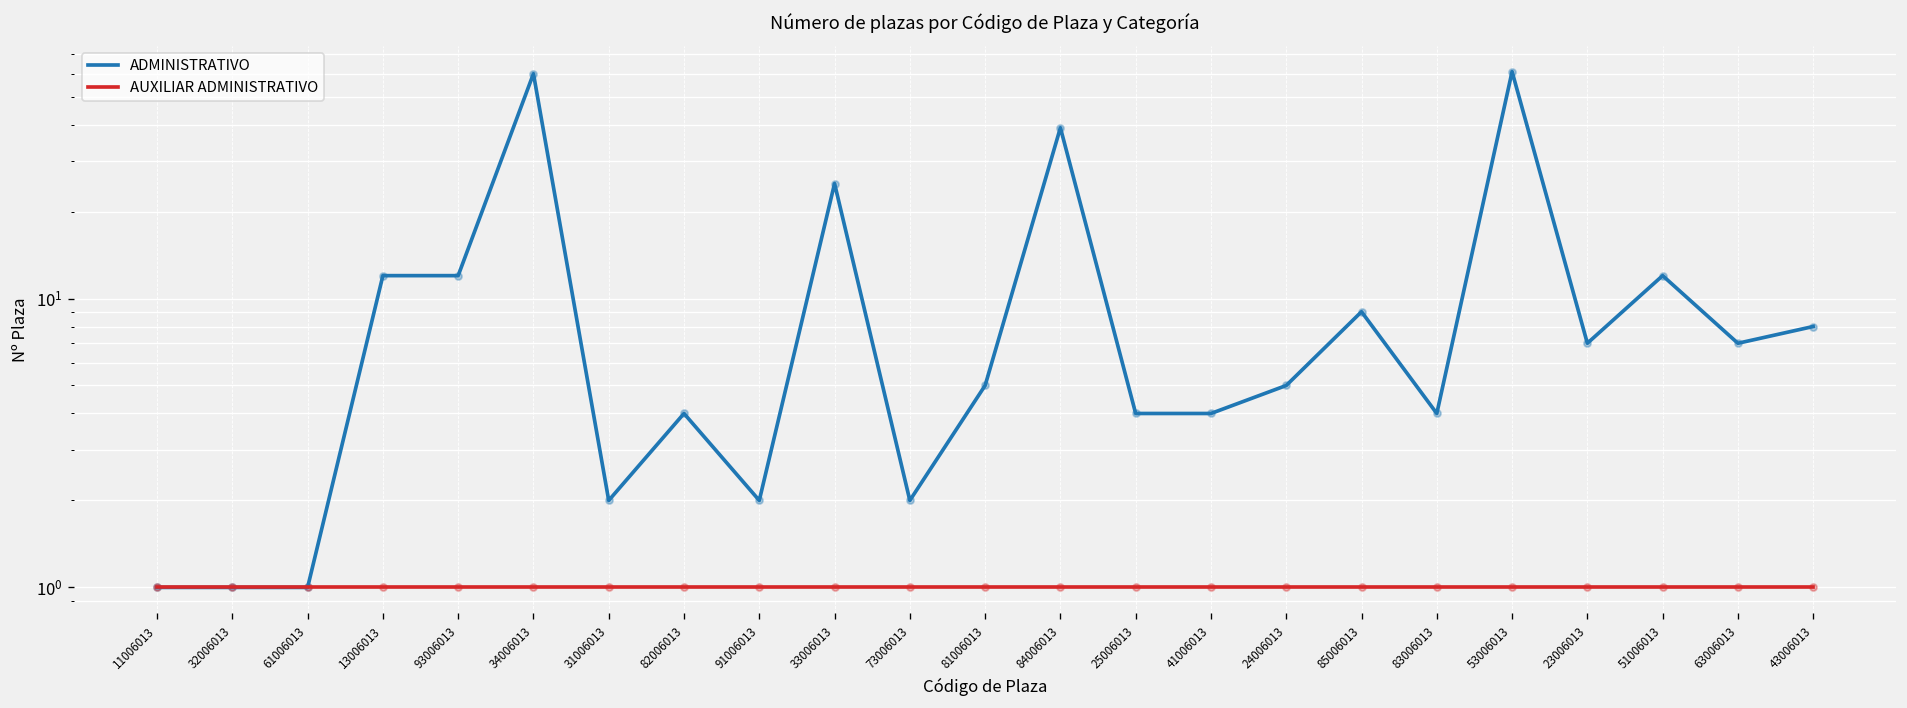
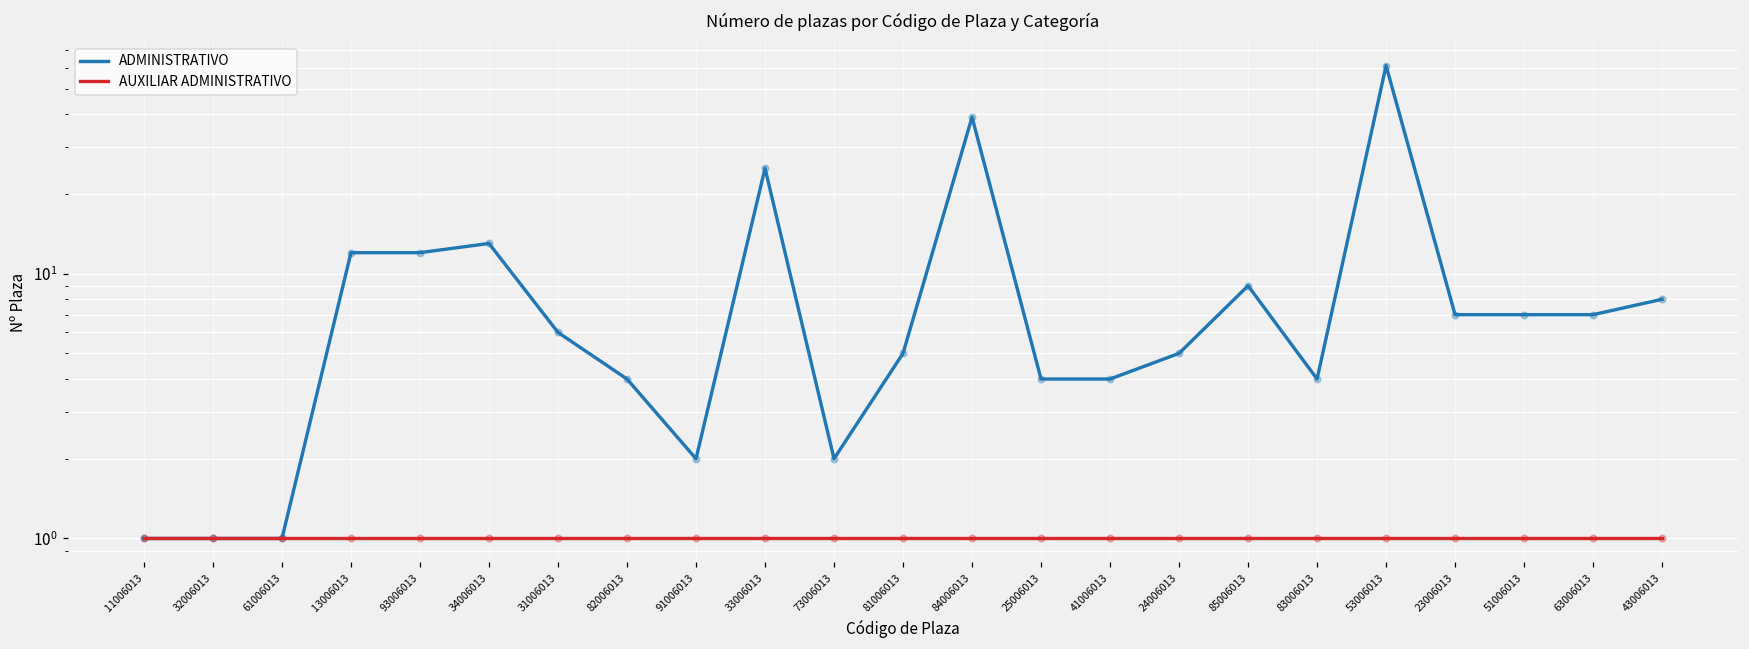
  {
    "ADMINISTRATIVO": {
      "13006013": 12,
      "93006013": 12,
-     "34006013": 60,
-     "31006013": 2,
+     "34006013": 13,
+     "31006013": 6,
      "82006013": 4,
      "91006013": 2,
      "33006013": 25,
      "73006013": 2,
      "81006013": 5,
      "84006013": 39,
      "25006013": 4,
      "41006013": 4,
      "24006013": 5,
      "85006013": 9,
      "83006013": 4,
      "53006013": 61,
      "23006013": 7,
-     "51006013": 12,
+     "51006013": 7,
      "63006013": 7,
      "43006013": 8
    },
    "AUXILIAR ADMINISTRATIVO": {
      "13006013": 1,
      "93006013": 1,
      "34006013": 1,
      "31006013": 1,
      "82006013": 1,
      "91006013": 1,
      "33006013": 1,
      "73006013": 1,
      "81006013": 1,
      "84006013": 1,
      "25006013": 1,
      "41006013": 1,
      "24006013": 1,
      "85006013": 1,
      "83006013": 1,
      "53006013": 1,
      "23006013": 1,
      "51006013": 1,
      "63006013": 1,
      "43006013": 1
    }
  }
